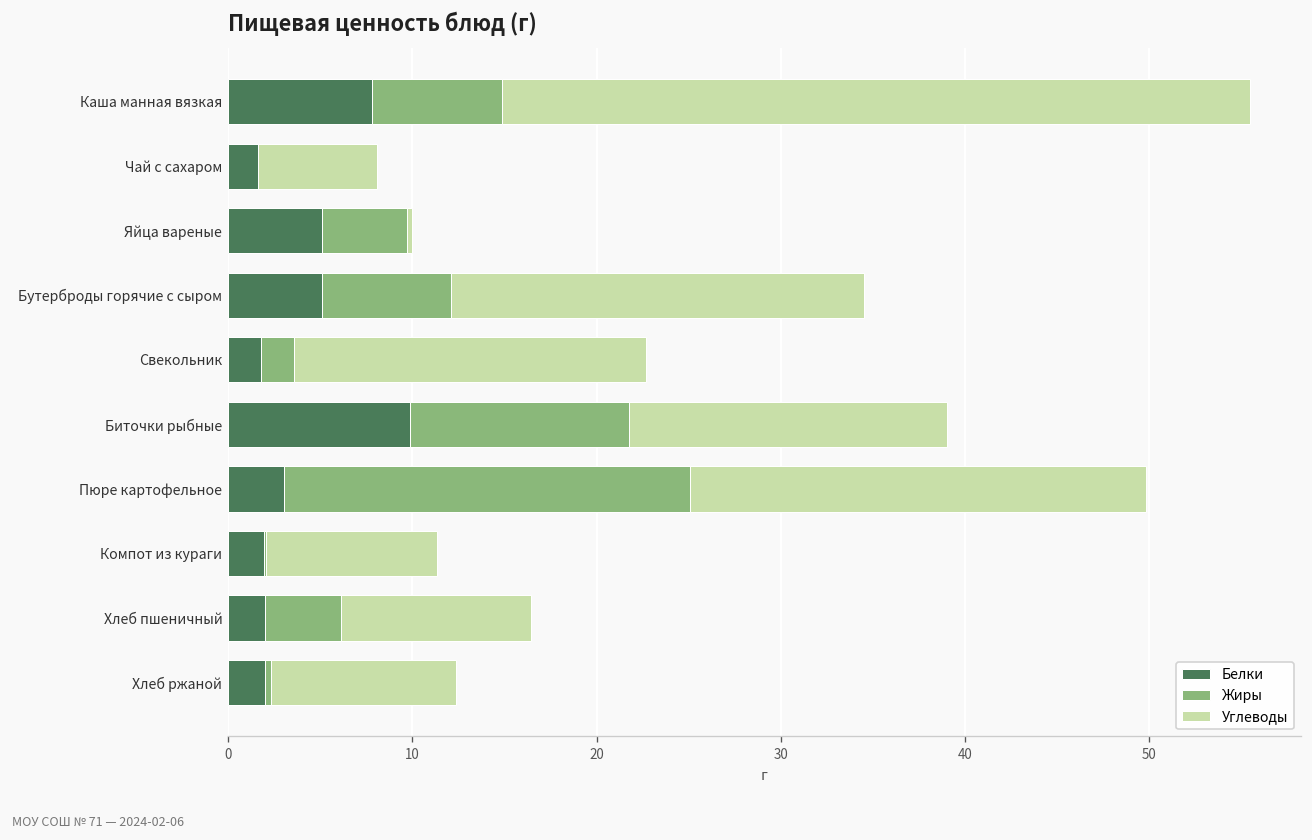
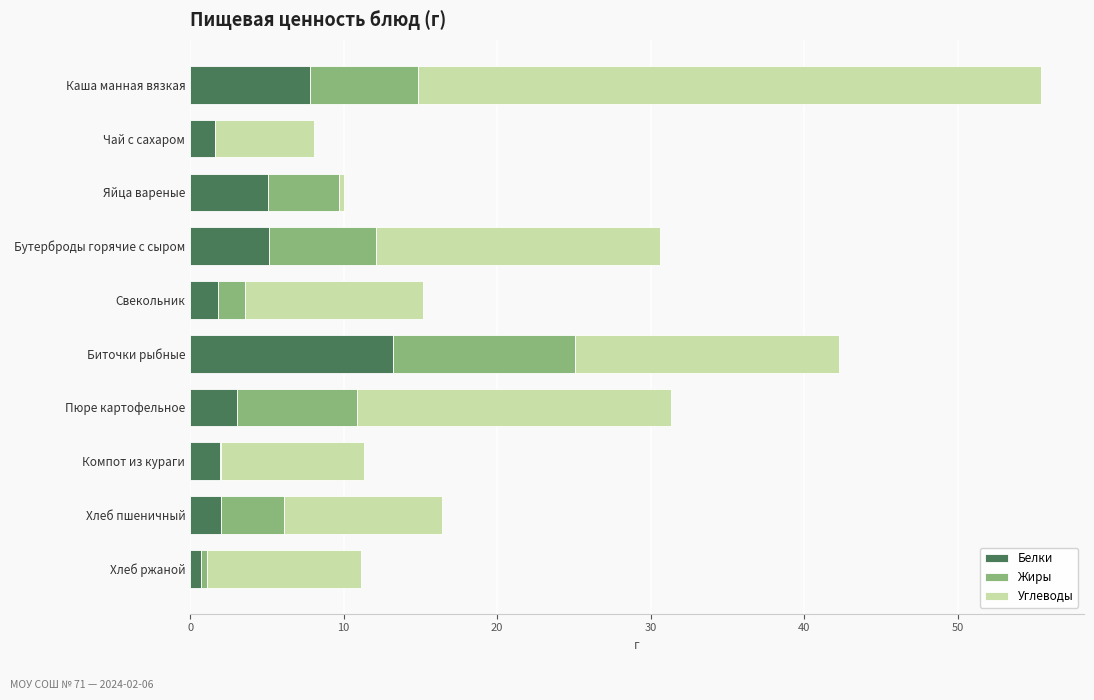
  {
    "Белки": {
      "Каша манная вязкая": 7.8,
      "Чай с сахаром": 1.6,
      "Яйца вареные": 5.1,
      "Бутерброды горячие с сыром": 5.1,
      "Свекольник": 1.8,
-     "Биточки рыбные": 9.9,
+     "Биточки рыбные": 13.2,
      "Пюре картофельное": 3.1,
      "Компот из кураги": 1.9,
      "Хлеб пшеничный": 2.0,
-     "Хлеб ржаной": 2.0
+     "Хлеб ржаной": 0.7
    },
    "Жиры": {
      "Каша манная вязкая": 7.0,
      "Чай с сахаром": 0.0,
      "Яйца вареные": 4.6,
      "Бутерброды горячие с сыром": 7.0,
      "Свекольник": 1.8,
      "Биточки рыбные": 11.9,
-     "Пюре картофельное": 22.0,
+     "Пюре картофельное": 7.8,
      "Хлеб пшеничный": 4.2,
      "Хлеб ржаной": 0.4
    },
    "Углеводы": {
      "Каша манная вязкая": 40.6,
      "Чай с сахаром": 6.5,
      "Яйца вареные": 0.3,
-     "Бутерброды горячие с сыром": 22.5,
-     "Свекольник": 19.1,
+     "Бутерброды горячие с сыром": 18.5,
+     "Свекольник": 11.5,
      "Биточки рыбные": 17.3,
-     "Пюре картофельное": 24.8,
+     "Пюре картофельное": 20.5,
      "Компот из кураги": 9.3,
      "Хлеб пшеничный": 10.3,
      "Хлеб ржаной": 10.0
    }
  }
